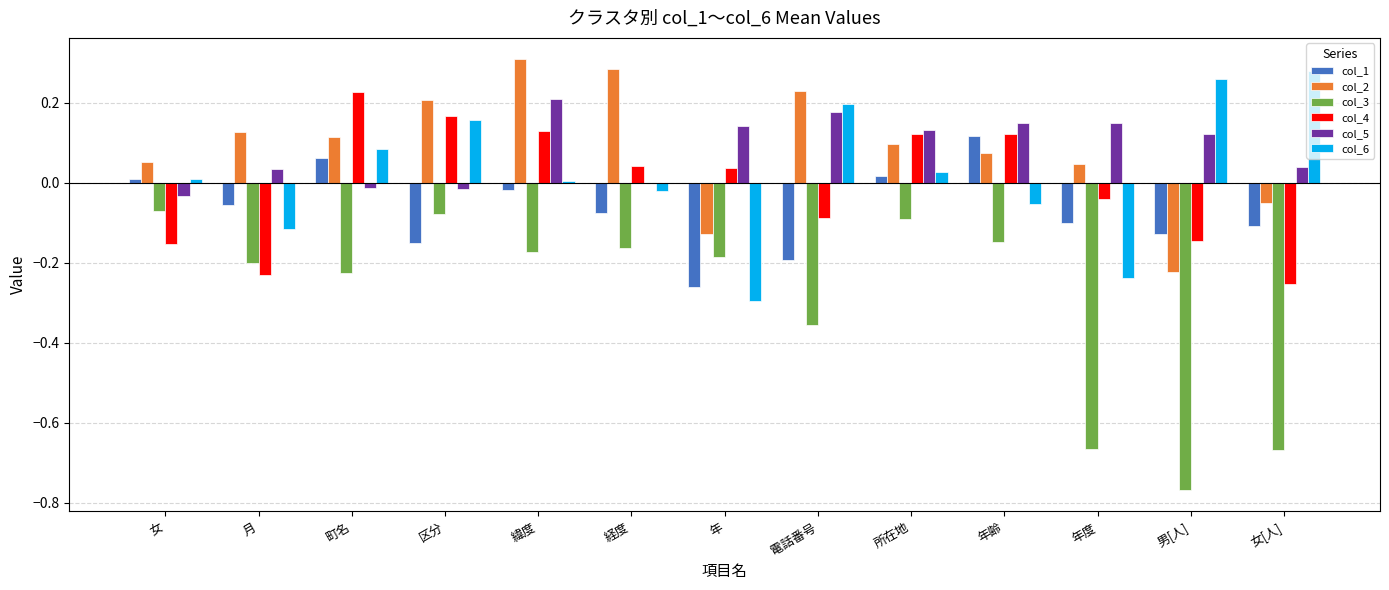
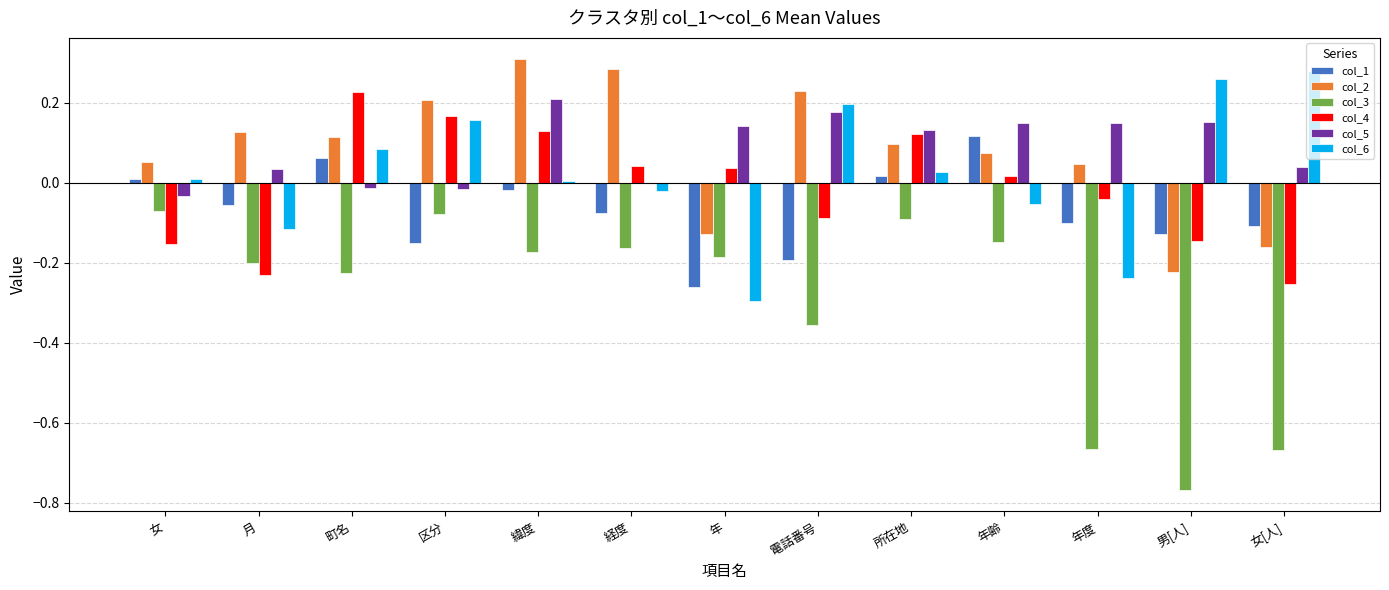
  {
    "col_1": {
      "女": 0.01,
      "月": -0.06,
      "町名": 0.06,
      "区分": -0.15,
      "緯度": -0.02,
      "経度": -0.07,
      "年": -0.26,
      "電話番号": -0.19,
      "所在地": 0.02,
      "年齢": 0.12,
      "年度": -0.10,
      "男[人]": -0.13,
      "女[人]": -0.11
    },
    "col_2": {
      "女": 0.05,
      "月": 0.13,
      "町名": 0.11,
      "区分": 0.21,
      "緯度": 0.31,
      "経度": 0.28,
      "年": -0.13,
      "電話番号": 0.23,
      "所在地": 0.10,
      "年齢": 0.07,
      "年度": 0.05,
      "男[人]": -0.22,
-     "女[人]": -0.05
+     "女[人]": -0.16
    },
    "col_3": {
      "女": -0.07,
      "月": -0.20,
      "町名": -0.22,
      "区分": -0.08,
      "緯度": -0.17,
      "経度": -0.16,
      "年": -0.18,
      "電話番号": -0.36,
      "所在地": -0.09,
      "年齢": -0.15,
      "年度": -0.66,
      "男[人]": -0.77,
      "女[人]": -0.67
    },
    "col_4": {
      "女": -0.15,
      "月": -0.23,
      "町名": 0.23,
      "区分": 0.17,
      "緯度": 0.13,
      "経度": 0.04,
      "年": 0.04,
      "電話番号": -0.09,
      "所在地": 0.12,
-     "年齢": 0.12,
+     "年齢": 0.02,
      "年度": -0.04,
      "男[人]": -0.14,
      "女[人]": -0.25
    },
    "col_5": {
      "女": -0.03,
      "月": 0.03,
      "町名": -0.01,
      "区分": -0.02,
      "緯度": 0.21,
      "年": 0.14,
      "電話番号": 0.18,
      "所在地": 0.13,
      "年齢": 0.15,
      "年度": 0.15,
-     "男[人]": 0.12,
+     "男[人]": 0.15,
      "女[人]": 0.04
    },
    "col_6": {
      "女": 0.01,
      "月": -0.11,
      "町名": 0.09,
      "区分": 0.16,
      "経度": -0.02,
      "年": -0.29,
      "電話番号": 0.20,
      "所在地": 0.03,
      "年齢": -0.05,
      "年度": -0.24,
      "男[人]": 0.26
    }
  }
